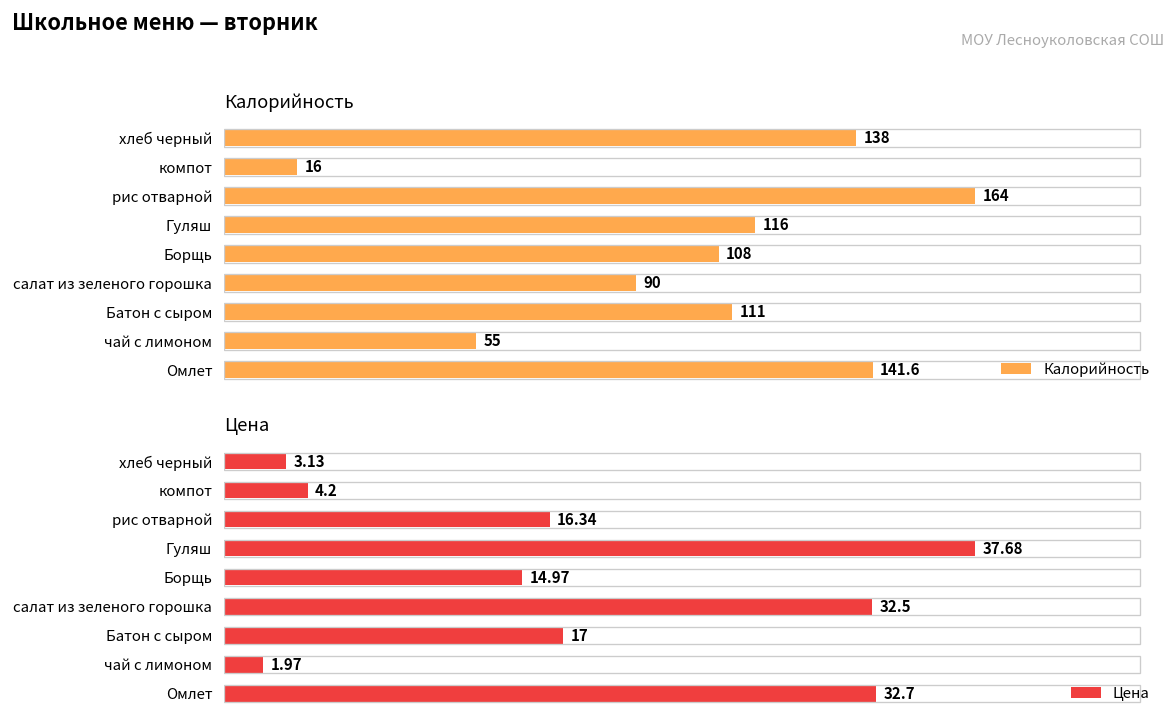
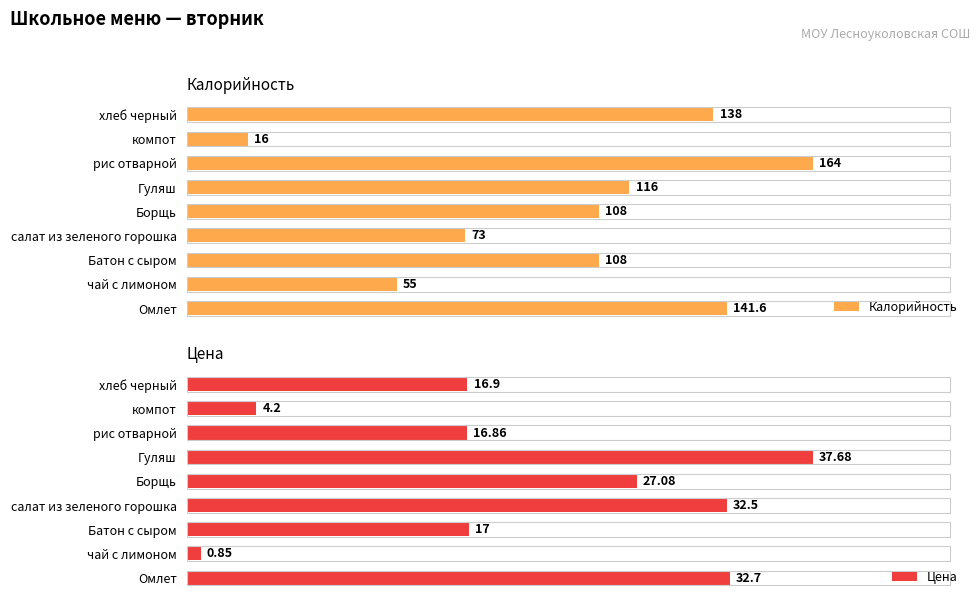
  {
    "Калорийность": {
      "хлеб черный": 138,
      "компот": 16,
      "рис отварной": 164,
      "Гуляш": 116,
      "Борщь": 108,
-     "салат из зеленого горошка": 90,
-     "Батон с сыром": 111,
+     "салат из зеленого горошка": 73,
+     "Батон с сыром": 108,
      "чай с лимоном": 55,
      "Омлет": 141.6
    },
    "Цена": {
-     "хлеб черный": 3.13,
+     "хлеб черный": 16.9,
      "компот": 4.2,
-     "рис отварной": 16.34,
+     "рис отварной": 16.86,
      "Гуляш": 37.68,
-     "Борщь": 14.97,
+     "Борщь": 27.08,
      "салат из зеленого горошка": 32.5,
      "Батон с сыром": 17,
-     "чай с лимоном": 1.97,
+     "чай с лимоном": 0.85,
      "Омлет": 32.7
    }
  }
